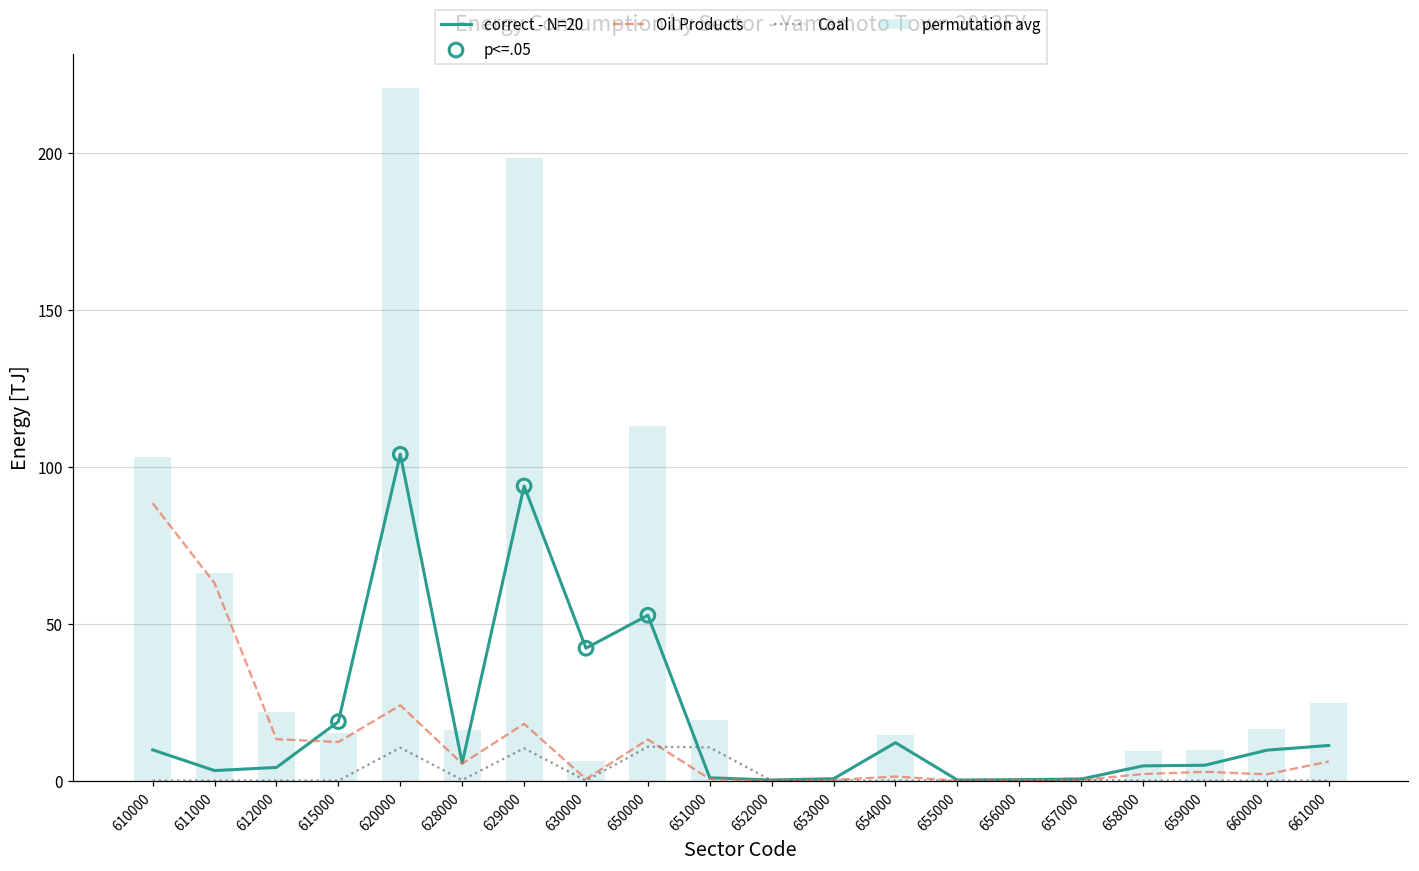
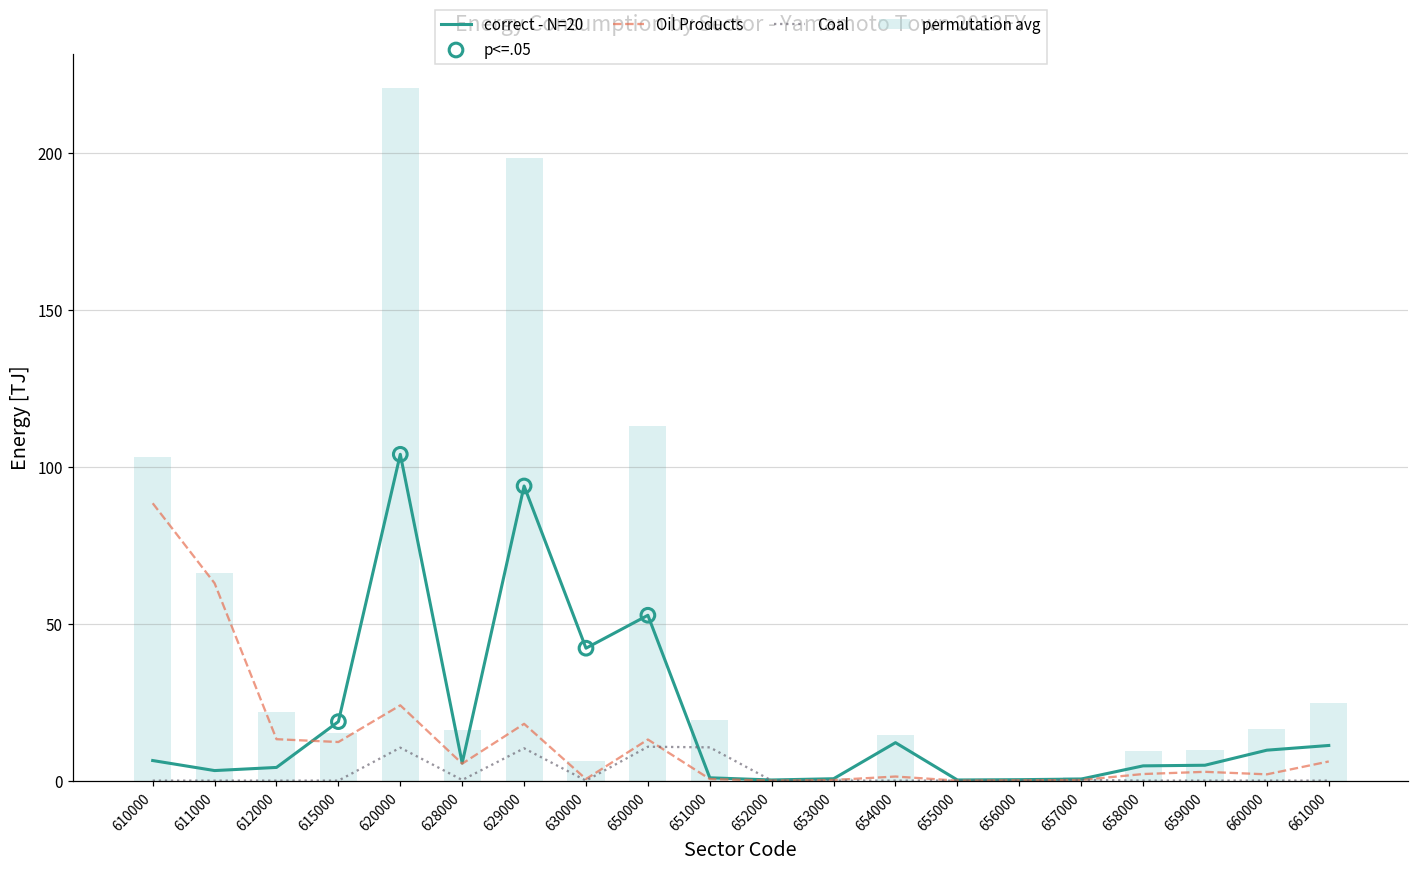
  {
    "correct - N=20": {
-     "610000": 10,
+     "610000": 6,
      "611000": 3,
      "612000": 4,
      "654000": 12,
      "658000": 5,
      "659000": 5,
      "660000": 10,
      "661000": 11
    },
    "permutation avg": {
      "610000": 103,
      "611000": 66,
      "612000": 22,
      "615000": 15,
      "620000": 221,
      "628000": 16,
      "629000": 199,
      "630000": 6,
      "650000": 113,
      "651000": 19,
      "653000": 1,
      "654000": 15,
      "657000": 1,
      "658000": 10,
      "659000": 10,
      "660000": 17,
      "661000": 25
    },
    "Oil Products": {
      "610000": 88,
      "611000": 63,
      "612000": 13,
      "615000": 12,
      "620000": 24,
      "629000": 18,
      "650000": 13,
      "654000": 1,
      "658000": 2,
      "659000": 3,
      "660000": 2,
      "661000": 6
    },
    "Coal": {
      "610000": 0,
      "611000": 0,
      "612000": 0,
      "615000": 0,
      "620000": 11,
      "628000": 0,
      "629000": 10,
      "650000": 11,
      "651000": 11,
      "654000": 0,
      "658000": 0,
      "659000": 0,
      "660000": 0,
      "661000": 0
    }
  }
